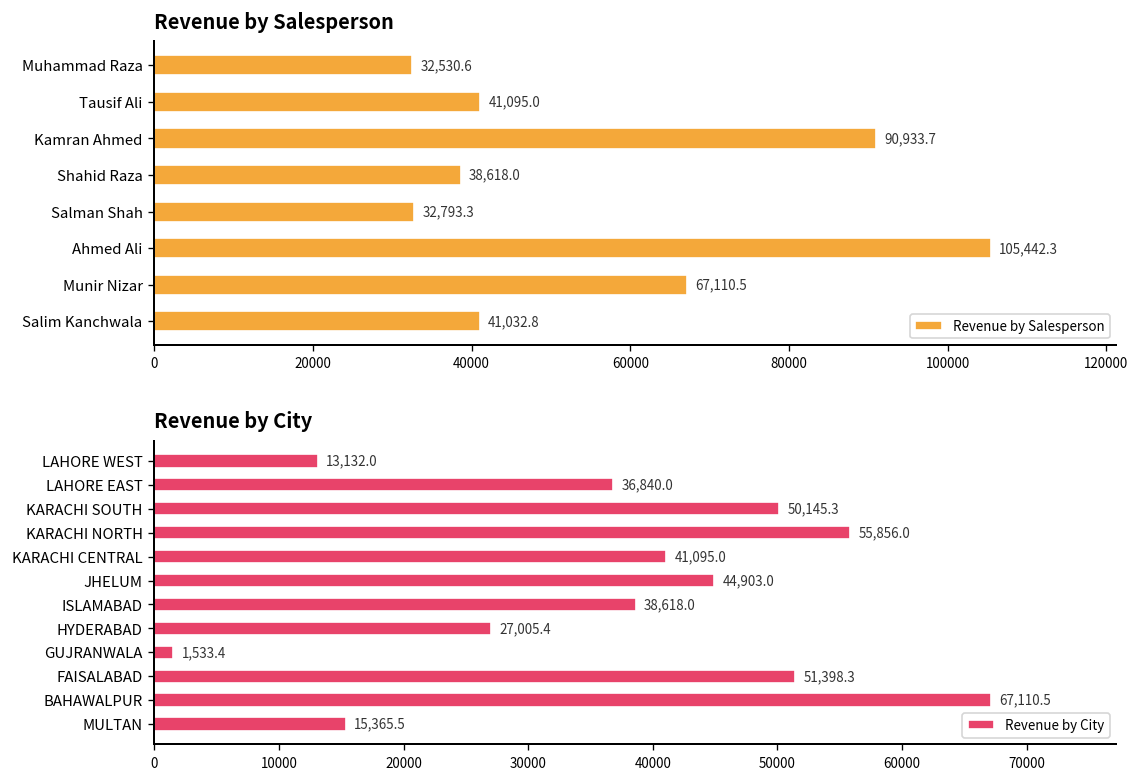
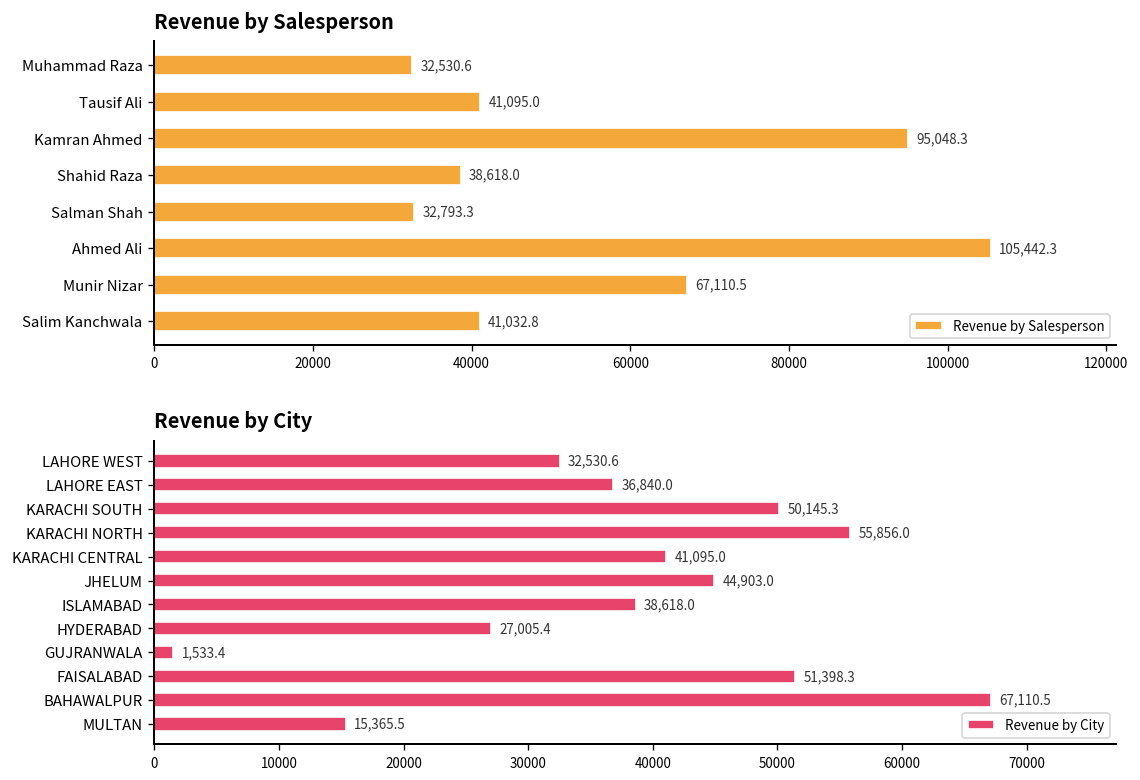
  {
    "Revenue by Salesperson": {
      "Muhammad Raza": "32,530.6",
      "Tausif Ali": "41,095.0",
-     "Kamran Ahmed": "90,933.7",
+     "Kamran Ahmed": "95,048.3",
      "Shahid Raza": "38,618.0",
      "Salman Shah": "32,793.3",
      "Ahmed Ali": "105,442.3",
      "Munir Nizar": "67,110.5",
      "Salim Kanchwala": "41,032.8"
    },
    "Revenue by City": {
-     "LAHORE WEST": "13,132.0",
+     "LAHORE WEST": "32,530.6",
      "LAHORE EAST": "36,840.0",
      "KARACHI SOUTH": "50,145.3",
      "KARACHI NORTH": "55,856.0",
      "KARACHI CENTRAL": "41,095.0",
      "JHELUM": "44,903.0",
      "ISLAMABAD": "38,618.0",
      "HYDERABAD": "27,005.4",
      "GUJRANWALA": "1,533.4",
      "FAISALABAD": "51,398.3",
      "BAHAWALPUR": "67,110.5",
      "MULTAN": "15,365.5"
    }
  }
